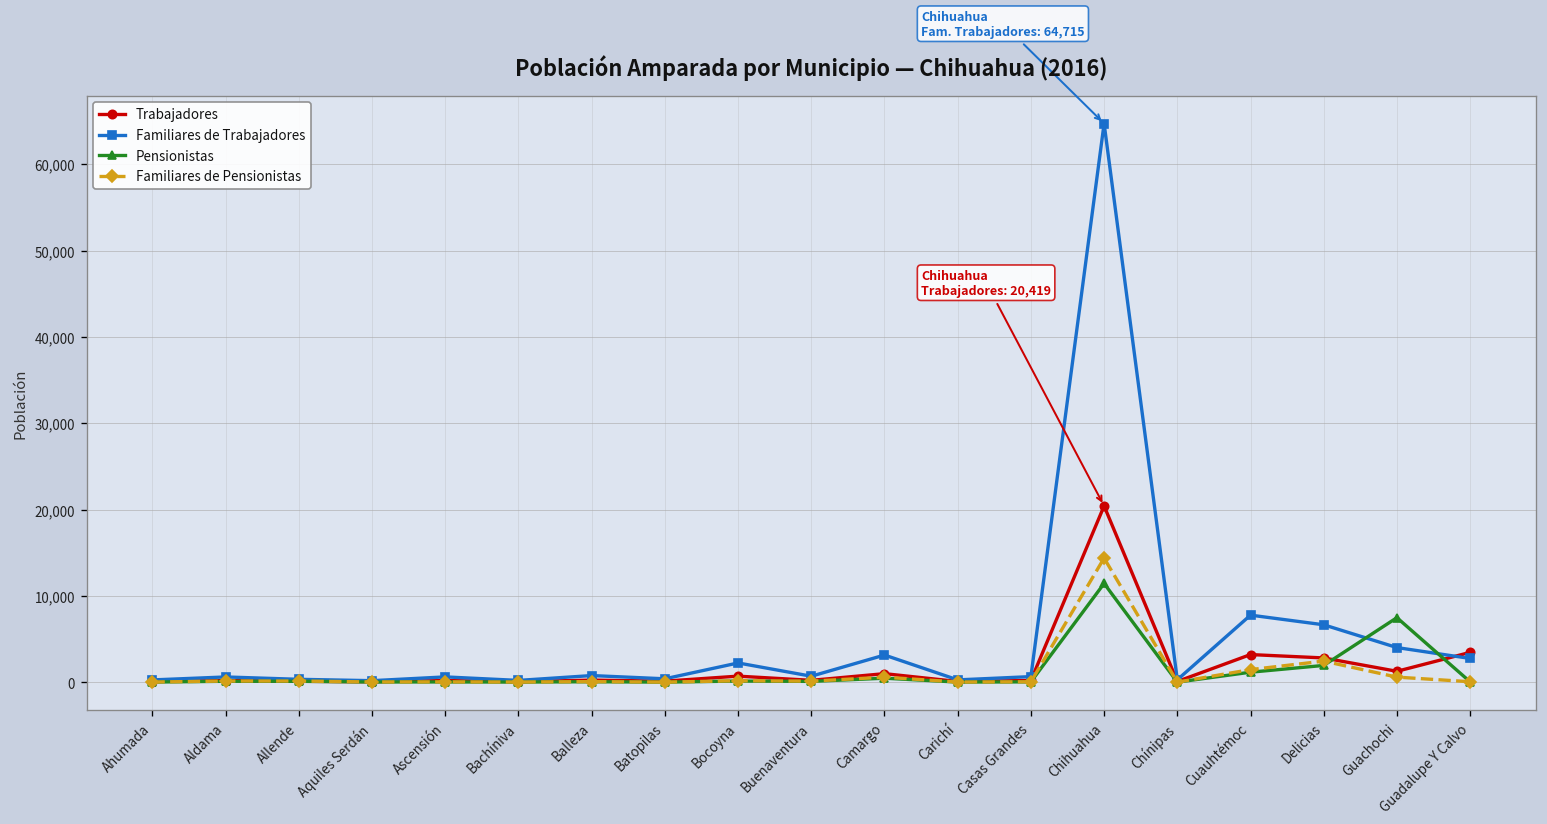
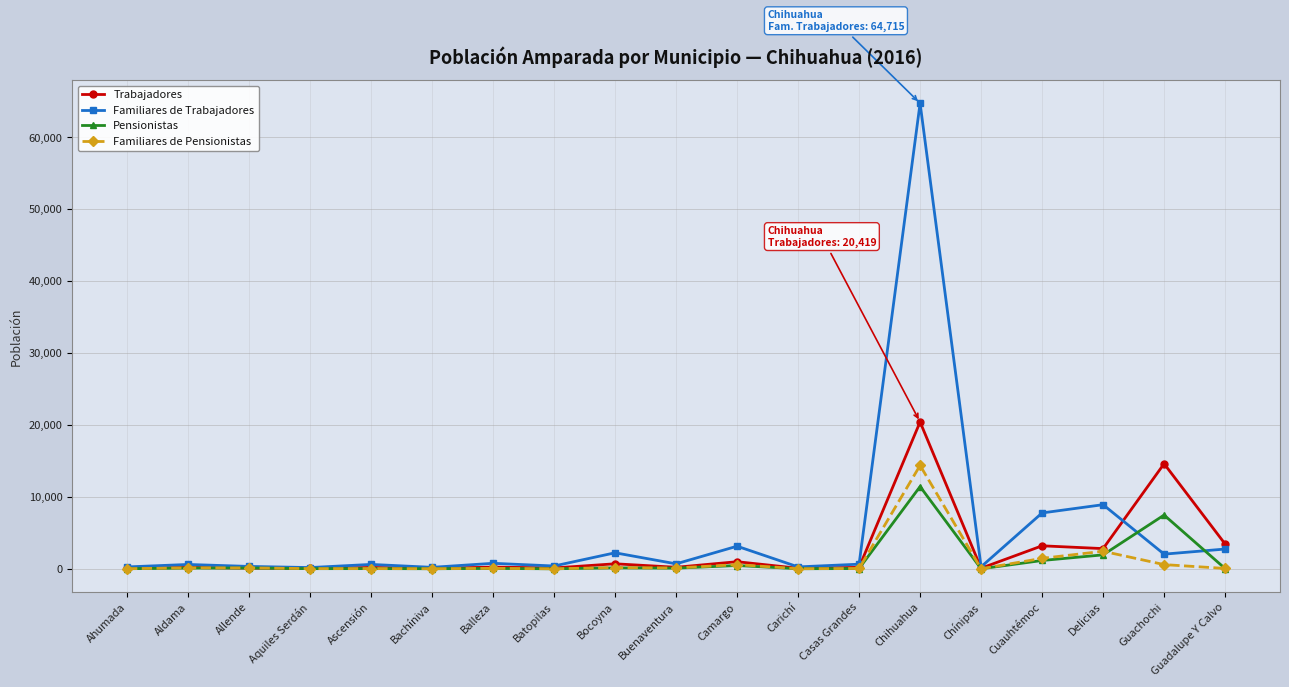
  {
    "Trabajadores": {
      "Bocoyna": "1,000",
      "Camargo": "1,000",
      "Cuauhtémoc": "3,000",
      "Delicias": "3,000",
-     "Guachochi": "1,000",
+     "Guachochi": "15,000",
      "Guadalupe Y Calvo": "3,000"
    },
    "Familiares de Trabajadores": {
      "Aldama": "1,000",
      "Ascensión": "1,000",
      "Balleza": "1,000",
      "Bocoyna": "2,000",
      "Buenaventura": "1,000",
      "Camargo": "3,000",
      "Casas Grandes": "1,000",
      "Cuauhtémoc": "8,000",
-     "Delicias": "7,000",
-     "Guachochi": "4,000",
+     "Delicias": "9,000",
+     "Guachochi": "2,000",
      "Guadalupe Y Calvo": "3,000"
    },
    "Pensionistas": {
      "Chihuahua": "11,000",
      "Delicias": "2,000",
      "Guachochi": "7,000"
    },
    "Familiares de Pensionistas": {
      "Chihuahua": "14,000",
      "Delicias": "2,000",
      "Guachochi": "1,000"
    }
  }
